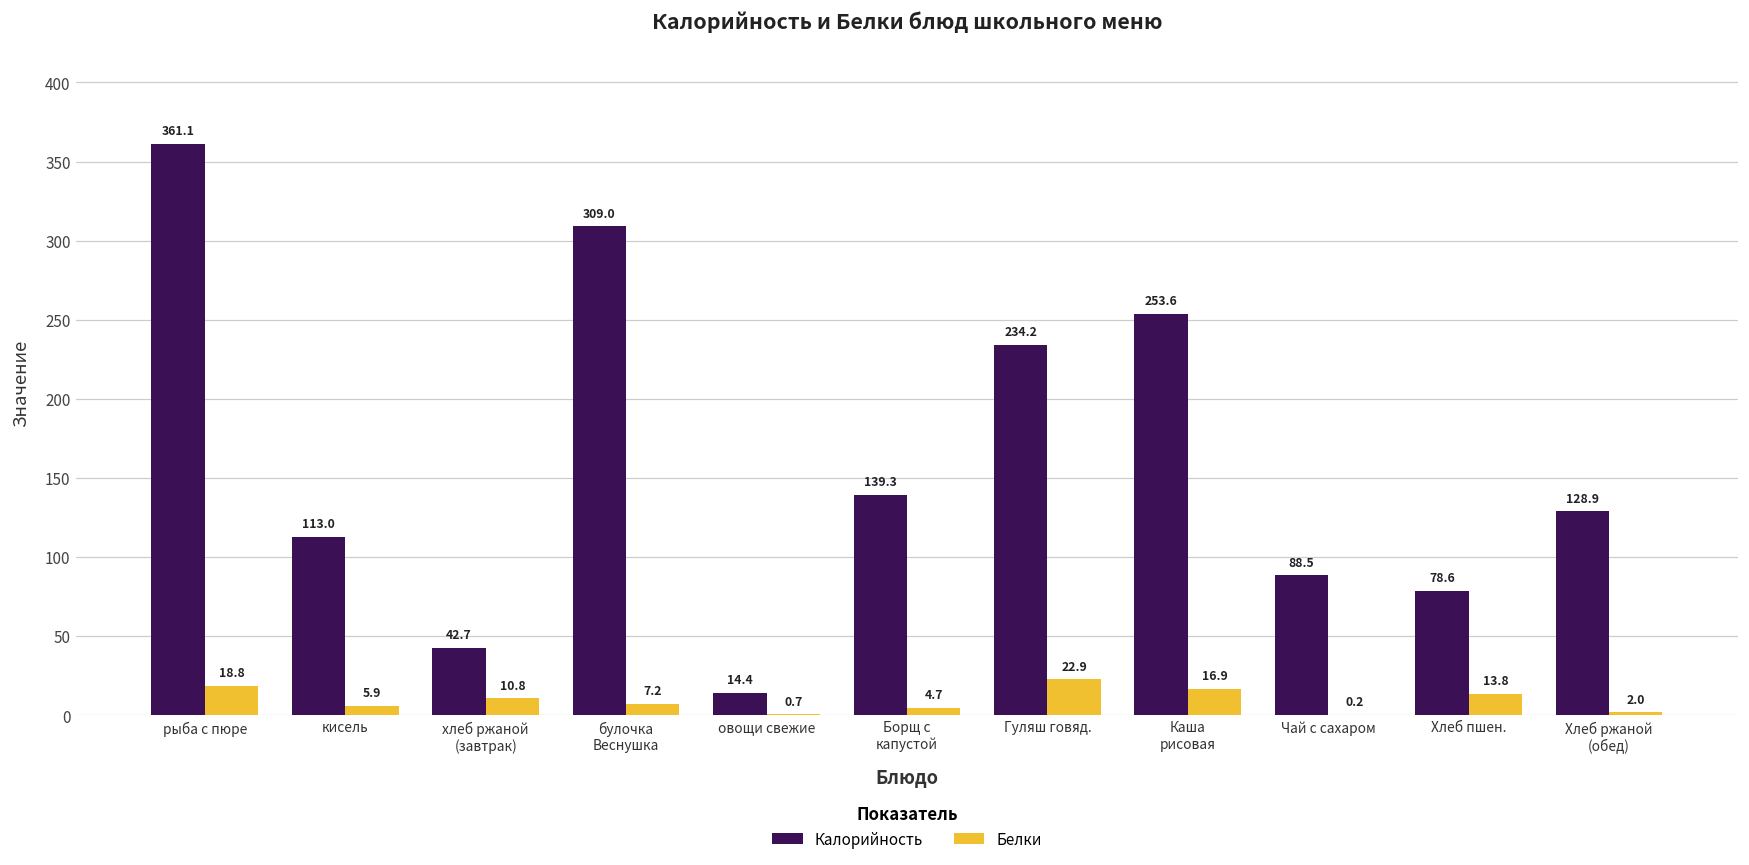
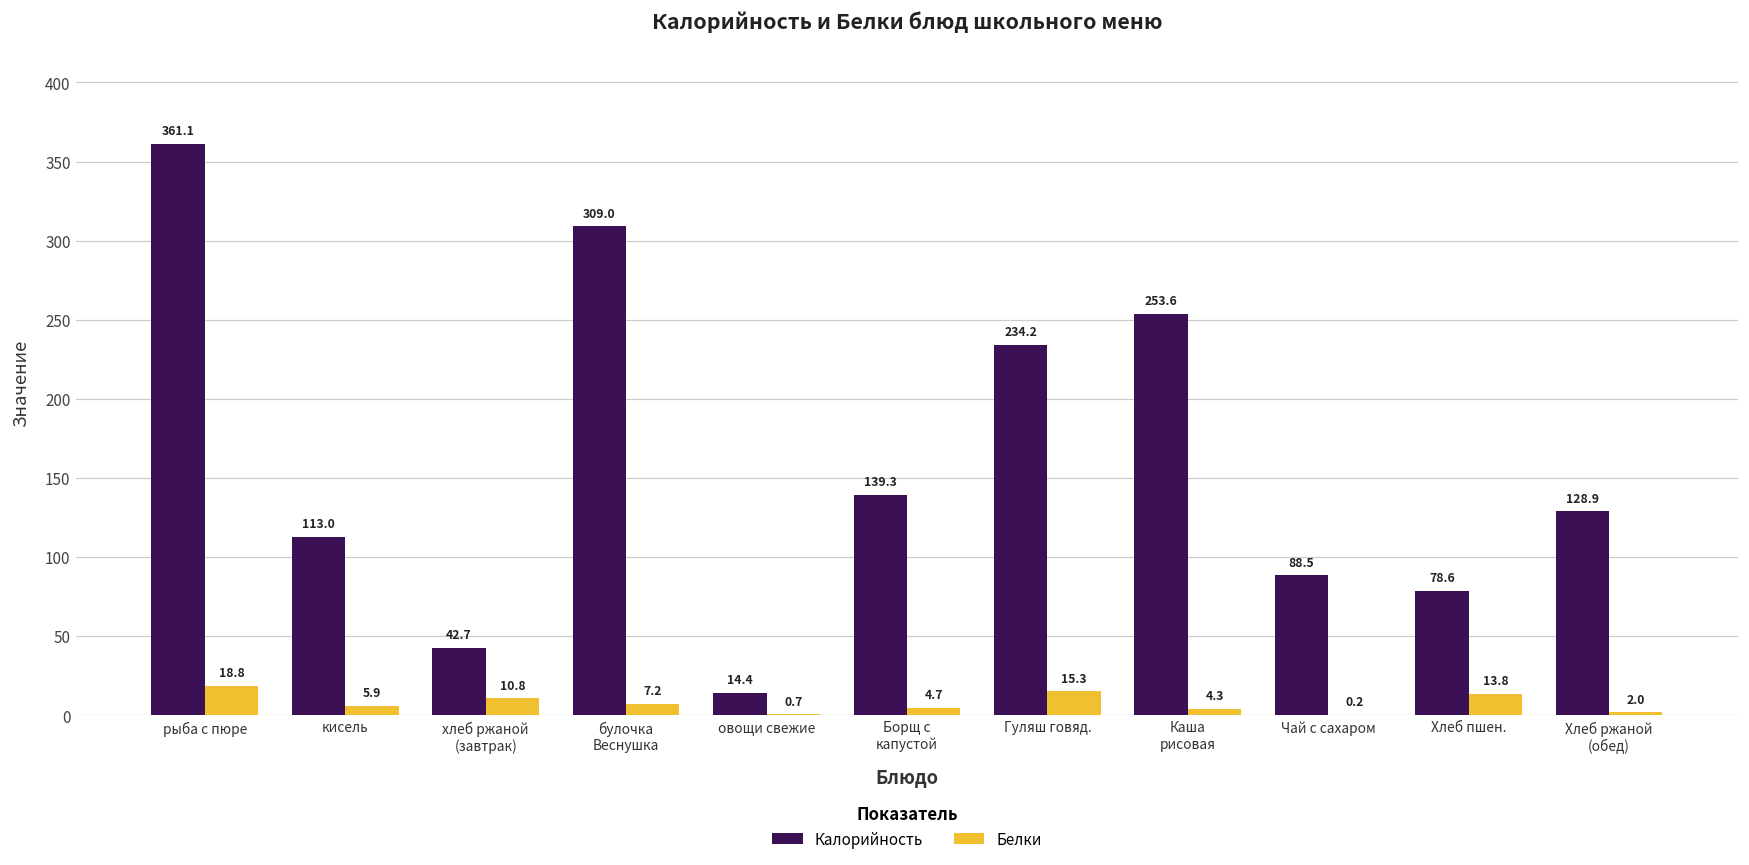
  {
    "Калорийность": {
      "рыба с пюре": 361.1,
      "кисель": 113.0,
      "хлеб ржаной (завтрак)": 42.7,
      "булочка Веснушка": 309.0,
      "овощи свежие": 14.4,
      "Борщ с капустой": 139.3,
      "Гуляш говяд.": 234.2,
      "Каша рисовая": 253.6,
      "Чай с сахаром": 88.5,
      "Хлеб пшен.": 78.6,
      "Хлеб ржаной (обед)": 128.9
    },
    "Белки": {
      "рыба с пюре": 18.8,
      "кисель": 5.9,
      "хлеб ржаной (завтрак)": 10.8,
      "булочка Веснушка": 7.2,
      "овощи свежие": 0.7,
      "Борщ с капустой": 4.7,
-     "Гуляш говяд.": 22.9,
-     "Каша рисовая": 16.9,
+     "Гуляш говяд.": 15.3,
+     "Каша рисовая": 4.3,
      "Чай с сахаром": 0.2,
      "Хлеб пшен.": 13.8,
      "Хлеб ржаной (обед)": 2.0
    }
  }
